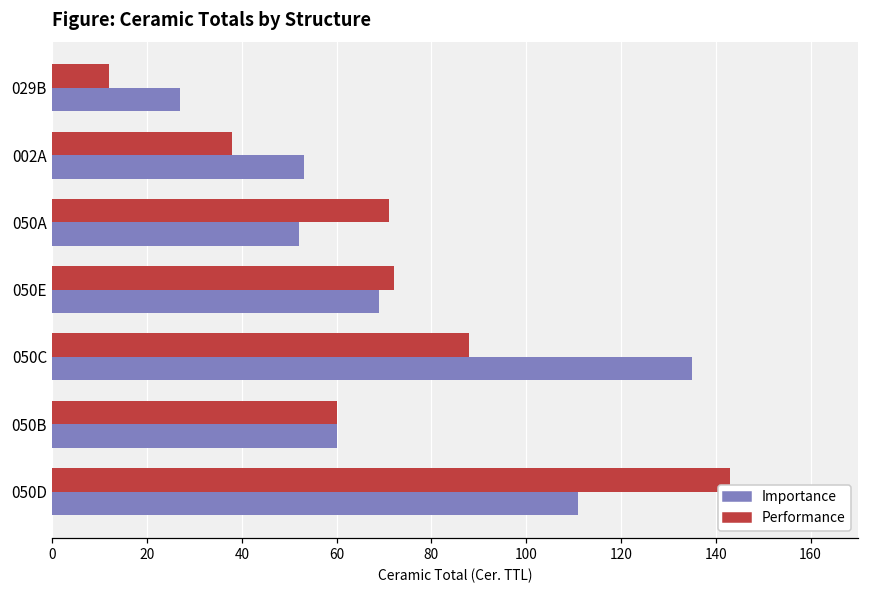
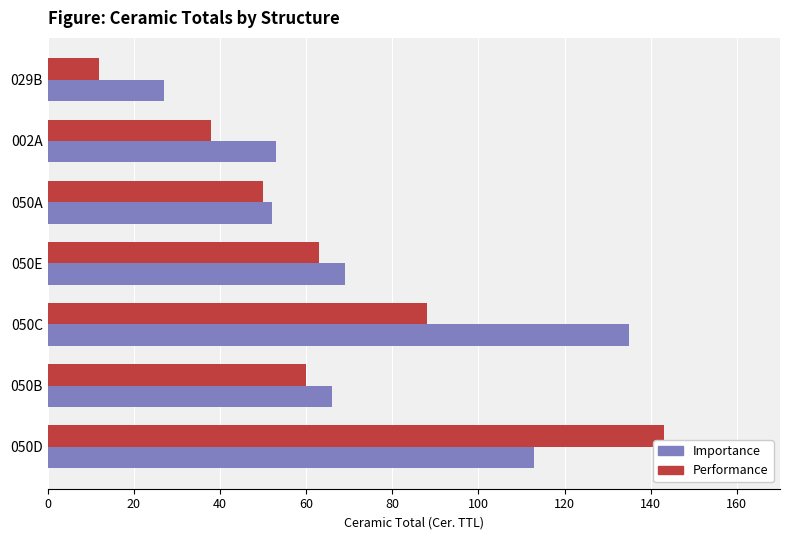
  {
    "Importance": {
      "029B": 27,
      "002A": 53,
      "050A": 52,
      "050E": 69,
      "050C": 135,
-     "050B": 60,
-     "050D": 111
+     "050B": 66,
+     "050D": 113
    },
    "Performance": {
      "029B": 12,
      "002A": 38,
-     "050A": 71,
-     "050E": 72,
+     "050A": 50,
+     "050E": 63,
      "050C": 88,
      "050B": 60,
      "050D": 143
    }
  }
